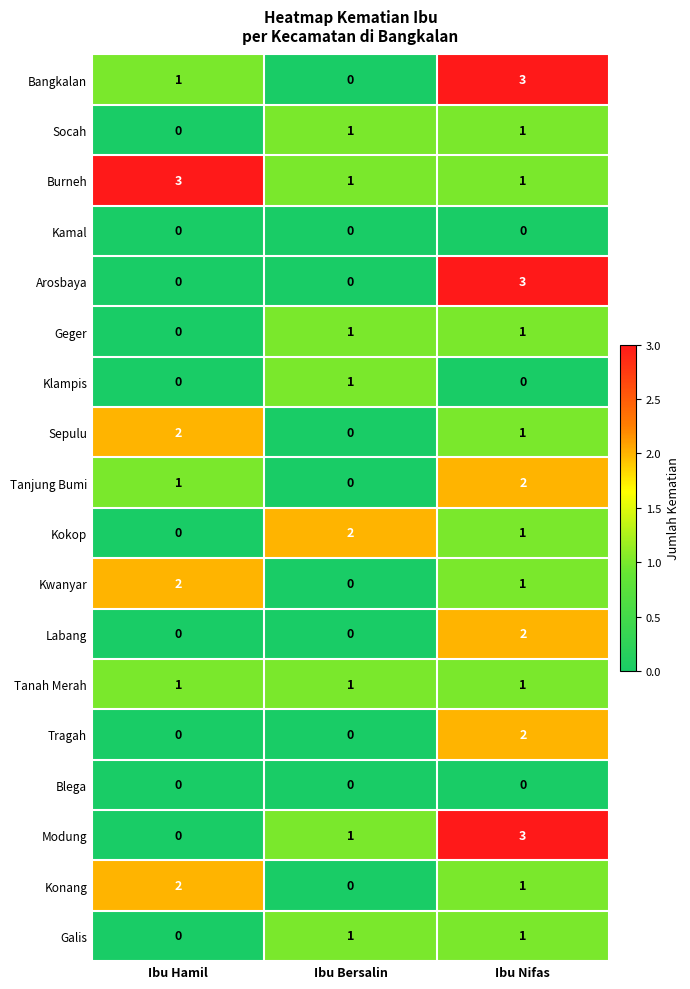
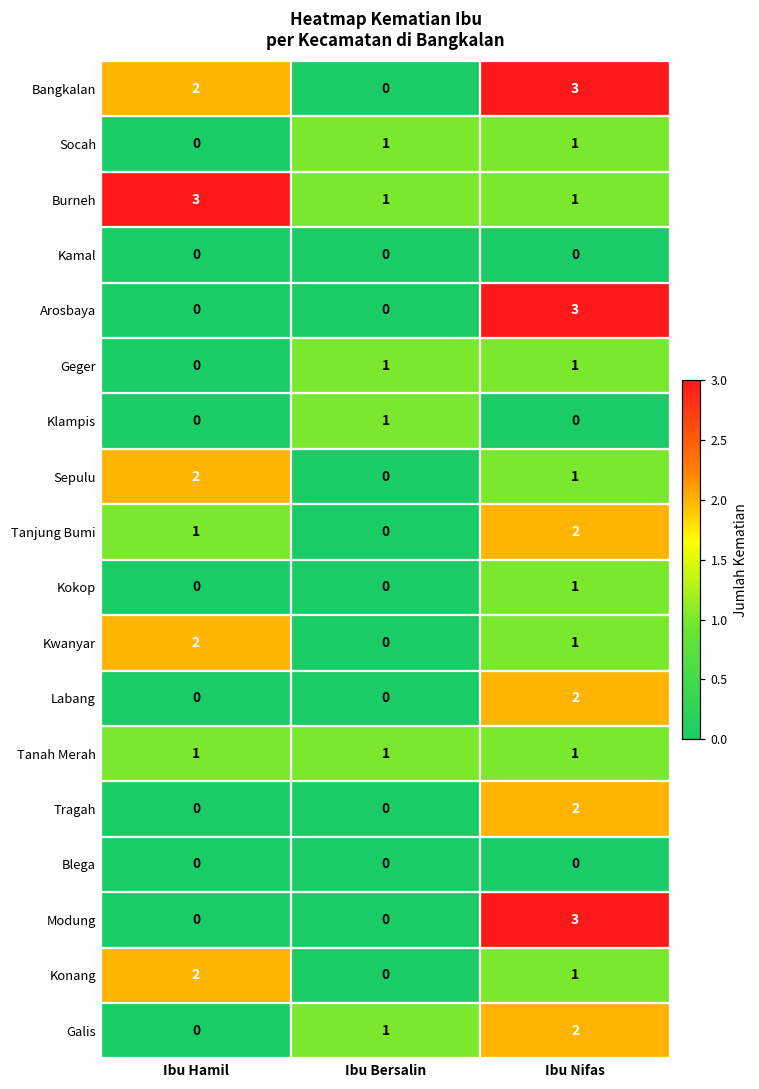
  {
    "Bangkalan": {
-     "Ibu Hamil": 1,
+     "Ibu Hamil": 2,
      "Ibu Bersalin": 0,
      "Ibu Nifas": 3
    },
    "Socah": {
      "Ibu Hamil": 0,
      "Ibu Bersalin": 1,
      "Ibu Nifas": 1
    },
    "Burneh": {
      "Ibu Hamil": 3,
      "Ibu Bersalin": 1,
      "Ibu Nifas": 1
    },
    "Kamal": {
      "Ibu Hamil": 0,
      "Ibu Bersalin": 0,
      "Ibu Nifas": 0
    },
    "Arosbaya": {
      "Ibu Hamil": 0,
      "Ibu Bersalin": 0,
      "Ibu Nifas": 3
    },
    "Geger": {
      "Ibu Hamil": 0,
      "Ibu Bersalin": 1,
      "Ibu Nifas": 1
    },
    "Klampis": {
      "Ibu Hamil": 0,
      "Ibu Bersalin": 1,
      "Ibu Nifas": 0
    },
    "Sepulu": {
      "Ibu Hamil": 2,
      "Ibu Bersalin": 0,
      "Ibu Nifas": 1
    },
    "Tanjung Bumi": {
      "Ibu Hamil": 1,
      "Ibu Bersalin": 0,
      "Ibu Nifas": 2
    },
    "Kokop": {
      "Ibu Hamil": 0,
-     "Ibu Bersalin": 2,
+     "Ibu Bersalin": 0,
      "Ibu Nifas": 1
    },
    "Kwanyar": {
      "Ibu Hamil": 2,
      "Ibu Bersalin": 0,
      "Ibu Nifas": 1
    },
    "Labang": {
      "Ibu Hamil": 0,
      "Ibu Bersalin": 0,
      "Ibu Nifas": 2
    },
    "Tanah Merah": {
      "Ibu Hamil": 1,
      "Ibu Bersalin": 1,
      "Ibu Nifas": 1
    },
    "Tragah": {
      "Ibu Hamil": 0,
      "Ibu Bersalin": 0,
      "Ibu Nifas": 2
    },
    "Blega": {
      "Ibu Hamil": 0,
      "Ibu Bersalin": 0,
      "Ibu Nifas": 0
    },
    "Modung": {
      "Ibu Hamil": 0,
-     "Ibu Bersalin": 1,
+     "Ibu Bersalin": 0,
      "Ibu Nifas": 3
    },
    "Konang": {
      "Ibu Hamil": 2,
      "Ibu Bersalin": 0,
      "Ibu Nifas": 1
    },
    "Galis": {
      "Ibu Hamil": 0,
      "Ibu Bersalin": 1,
-     "Ibu Nifas": 1
+     "Ibu Nifas": 2
    }
  }
